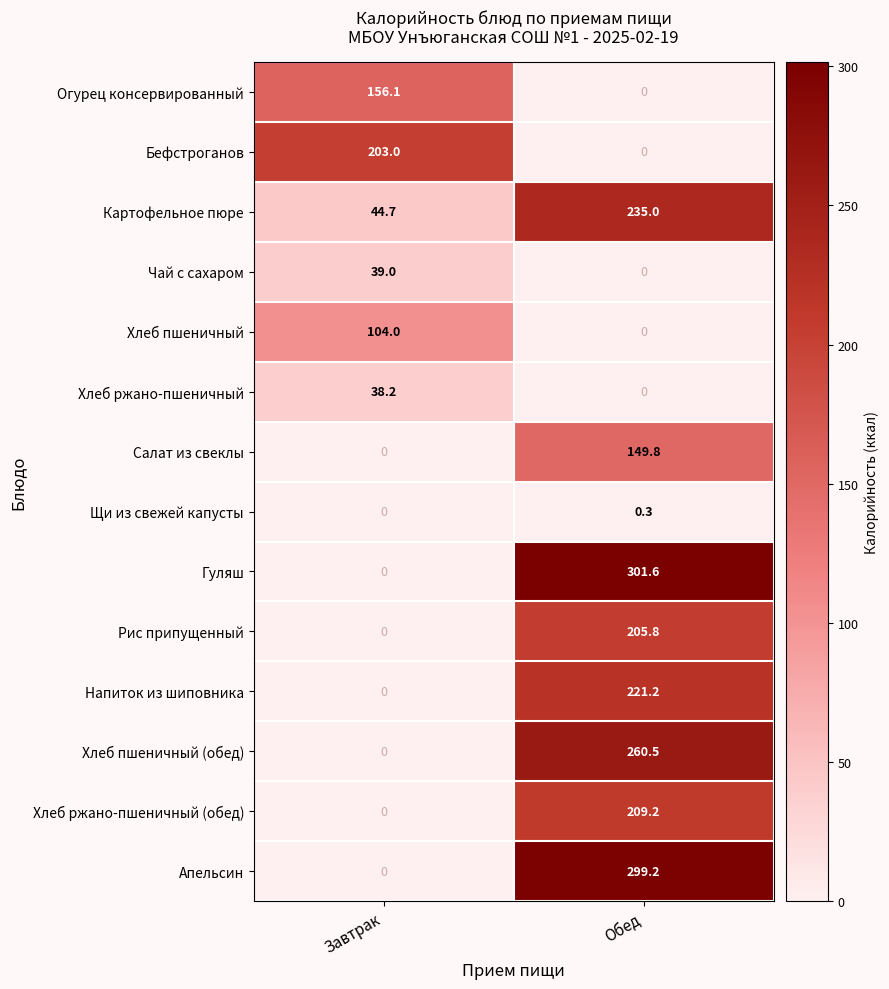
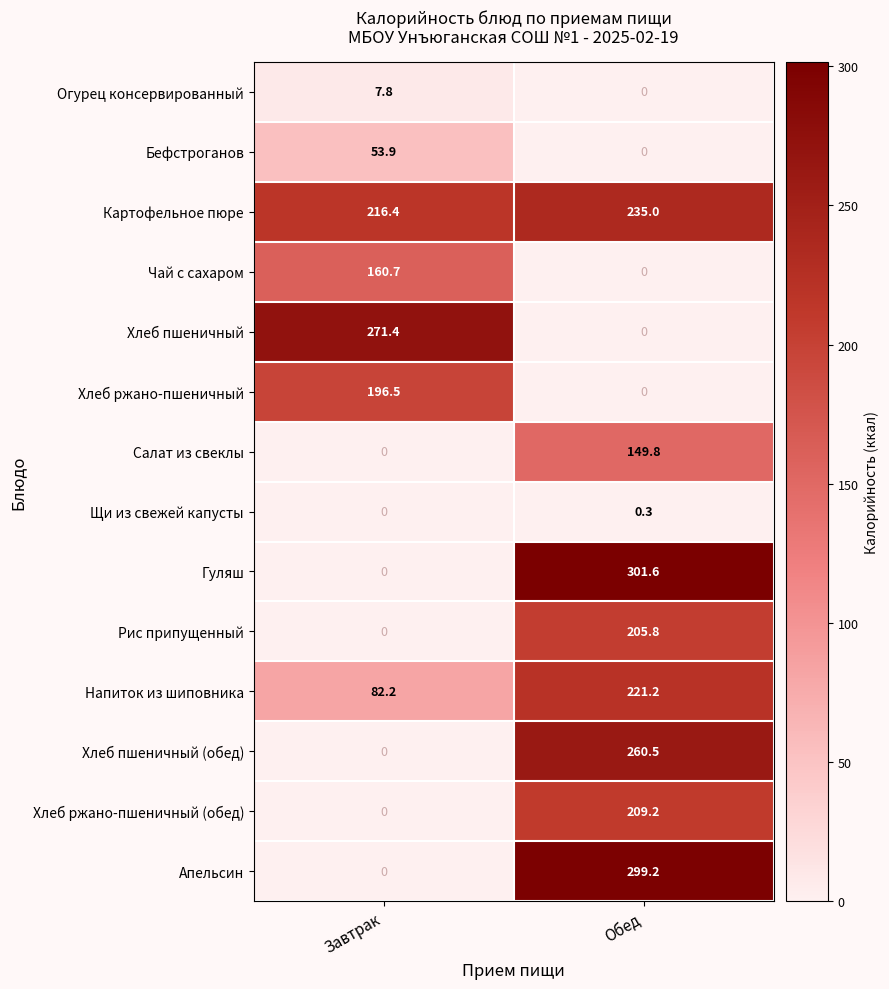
  {
    "Огурец консервированный": {
-     "Завтрак": 156.1,
+     "Завтрак": 7.8,
      "Обед": 0
    },
    "Бефстроганов": {
-     "Завтрак": 203.0,
+     "Завтрак": 53.9,
      "Обед": 0
    },
    "Картофельное пюре": {
-     "Завтрак": 44.7,
+     "Завтрак": 216.4,
      "Обед": 235.0
    },
    "Чай с сахаром": {
-     "Завтрак": 39.0,
+     "Завтрак": 160.7,
      "Обед": 0
    },
    "Хлеб пшеничный": {
-     "Завтрак": 104.0,
+     "Завтрак": 271.4,
      "Обед": 0
    },
    "Хлеб ржано-пшеничный": {
-     "Завтрак": 38.2,
+     "Завтрак": 196.5,
      "Обед": 0
    },
    "Салат из свеклы": {
      "Завтрак": 0,
      "Обед": 149.8
    },
    "Щи из свежей капусты": {
      "Завтрак": 0,
      "Обед": 0.3
    },
    "Гуляш": {
      "Завтрак": 0,
      "Обед": 301.6
    },
    "Рис припущенный": {
      "Завтрак": 0,
      "Обед": 205.8
    },
    "Напиток из шиповника": {
-     "Завтрак": 0,
+     "Завтрак": 82.2,
      "Обед": 221.2
    },
    "Хлеб пшеничный (обед)": {
      "Завтрак": 0,
      "Обед": 260.5
    },
    "Хлеб ржано-пшеничный (обед)": {
      "Завтрак": 0,
      "Обед": 209.2
    },
    "Апельсин": {
      "Завтрак": 0,
      "Обед": 299.2
    }
  }
